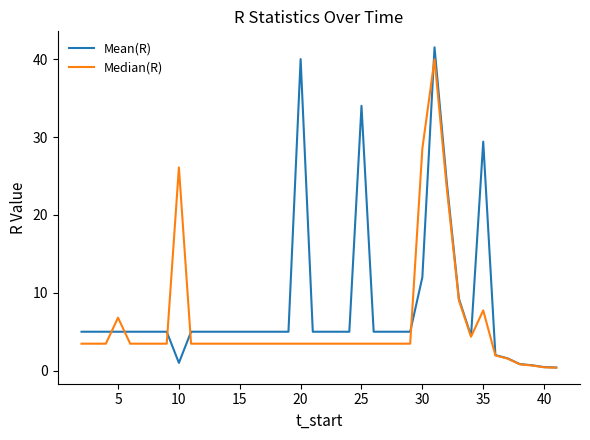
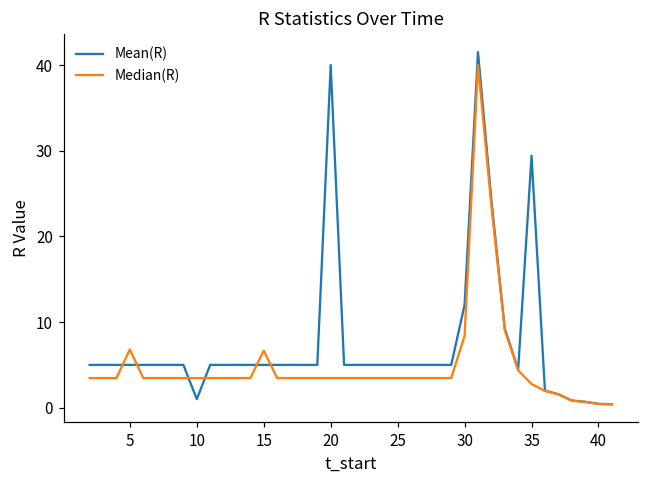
  {
    "Mean(R)": {
      "5": 5,
      "10": 1,
      "15": 5,
      "20": 40,
-     "25": 34,
+     "25": 5,
      "30": 12,
      "35": 29
    },
    "Median(R)": {
      "5": 7,
-     "10": 26,
-     "15": 3,
+     "10": 3,
+     "15": 7,
      "20": 3,
      "25": 3,
-     "30": 29,
-     "35": 8
+     "30": 8,
+     "35": 3
    }
  }
